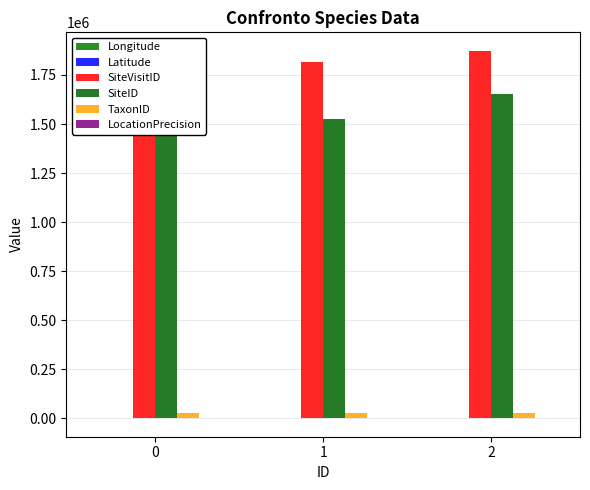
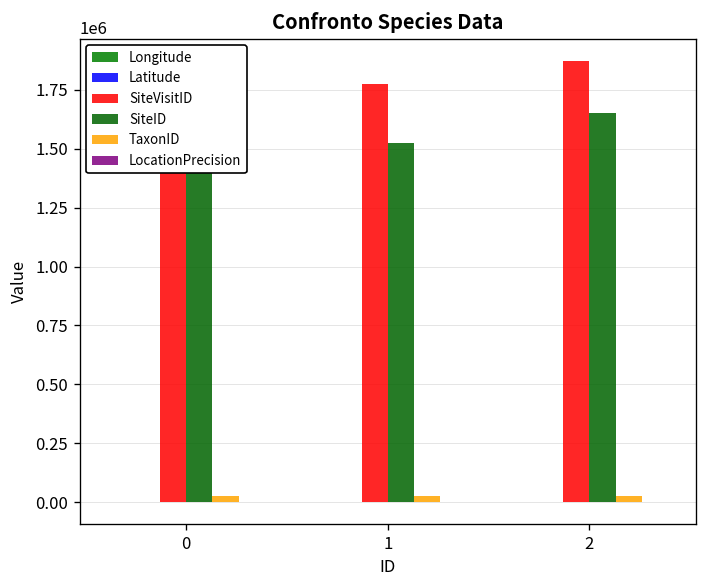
  {
    "SiteVisitID": {
-     "1": 1820000,
+     "1": 1770000,
      "2": 1870000
    },
    "TaxonID": {
      "0": 30000,
      "1": 30000,
      "2": 30000
    }
  }
